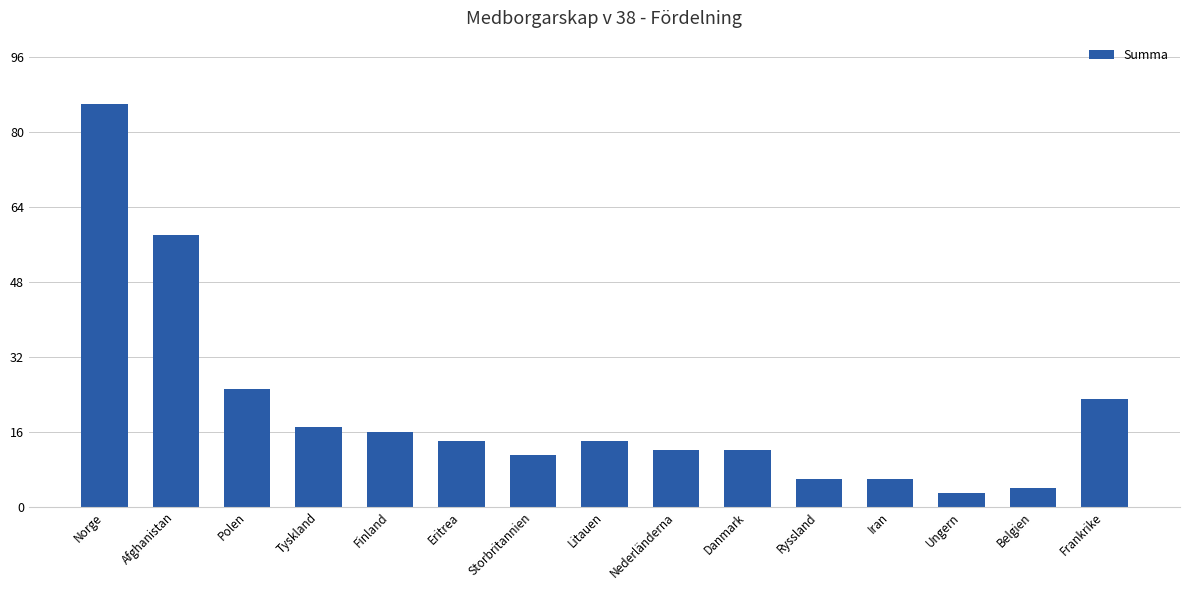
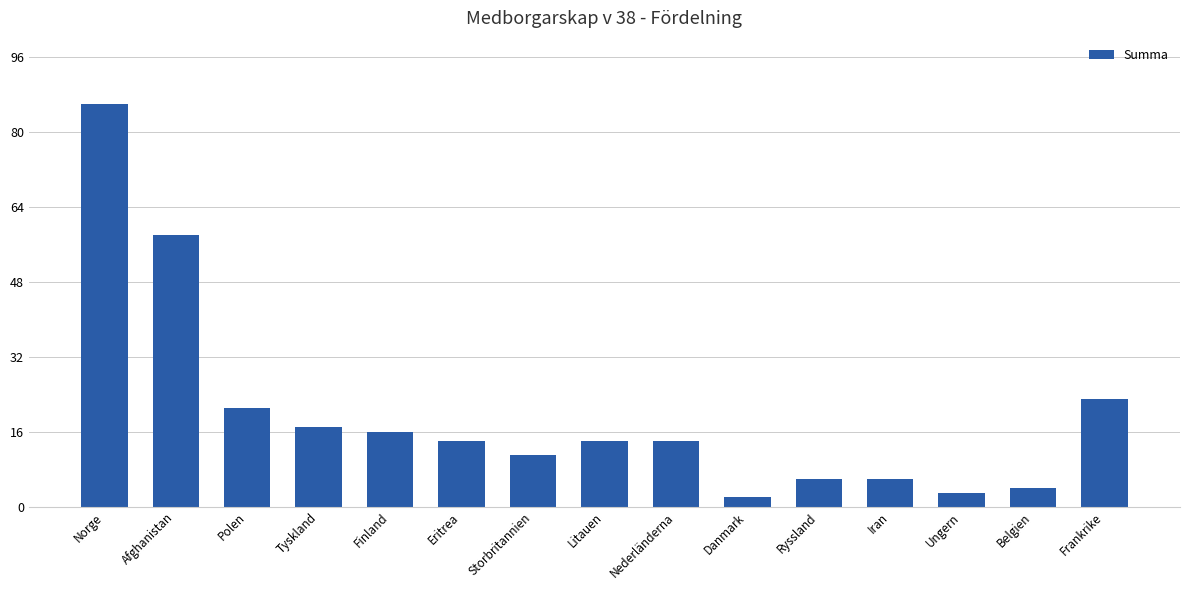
  {
    "Norge": 86,
    "Afghanistan": 58,
-   "Polen": 25,
+   "Polen": 21,
    "Tyskland": 17,
    "Finland": 16,
    "Eritrea": 14,
    "Storbritannien": 11,
    "Litauen": 14,
-   "Nederländerna": 12,
-   "Danmark": 12,
+   "Nederländerna": 14,
+   "Danmark": 2,
    "Ryssland": 6,
    "Iran": 6,
    "Ungern": 3,
    "Belgien": 4,
    "Frankrike": 23
  }
